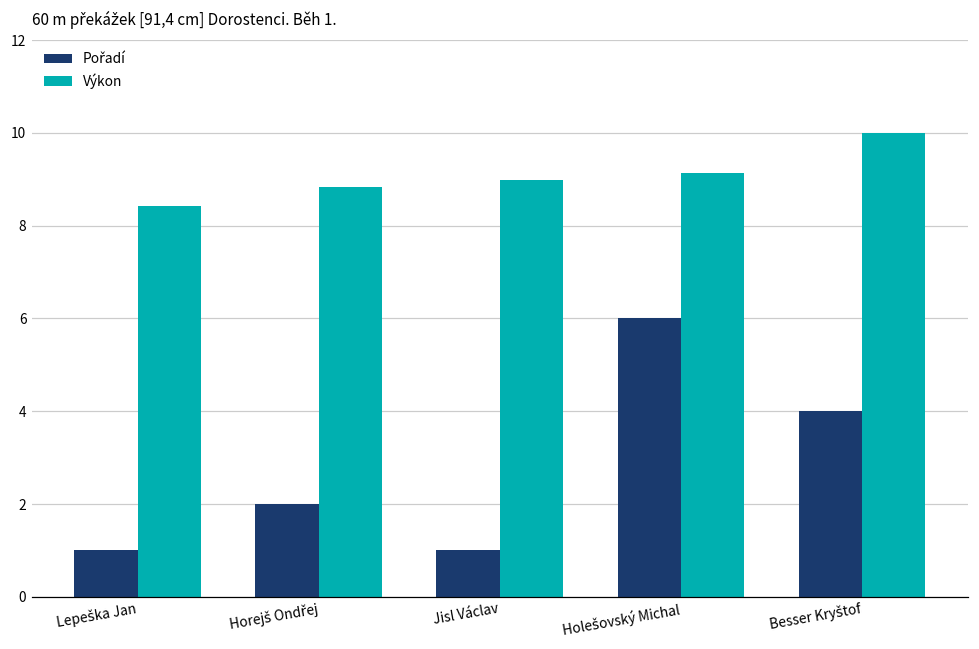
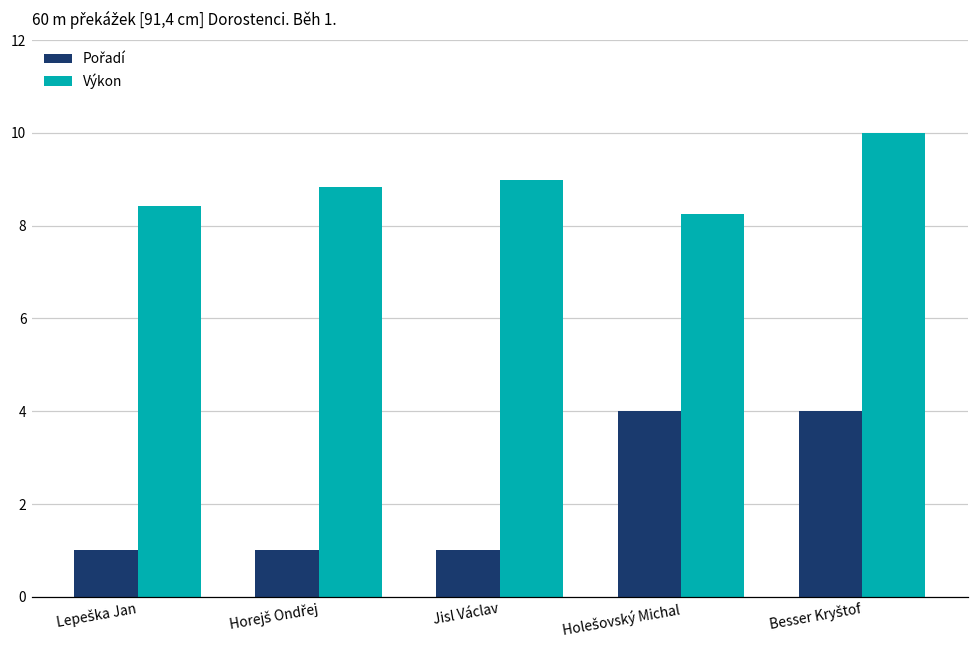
  {
    "Pořadí": {
      "Lepeška Jan": 1,
-     "Horejš Ondřej": 2,
+     "Horejš Ondřej": 1,
      "Jisl Václav": 1,
-     "Holešovský Michal": 6,
+     "Holešovský Michal": 4,
      "Besser Kryštof": 4
    },
    "Výkon": {
      "Lepeška Jan": 8.4,
      "Horejš Ondřej": 8.8,
      "Jisl Václav": 9.0,
-     "Holešovský Michal": 9.1,
+     "Holešovský Michal": 8.3,
      "Besser Kryštof": 10.0
    }
  }
